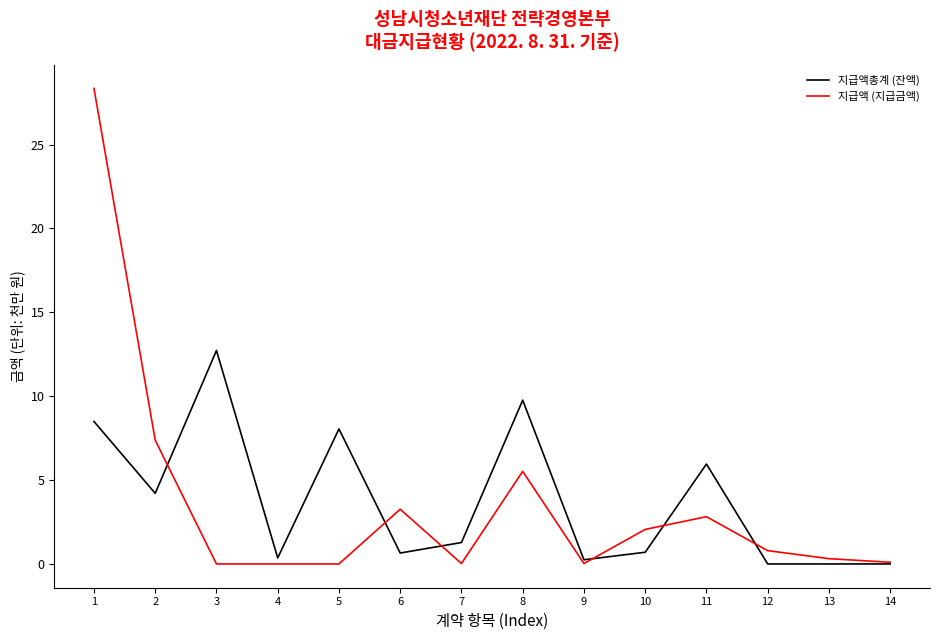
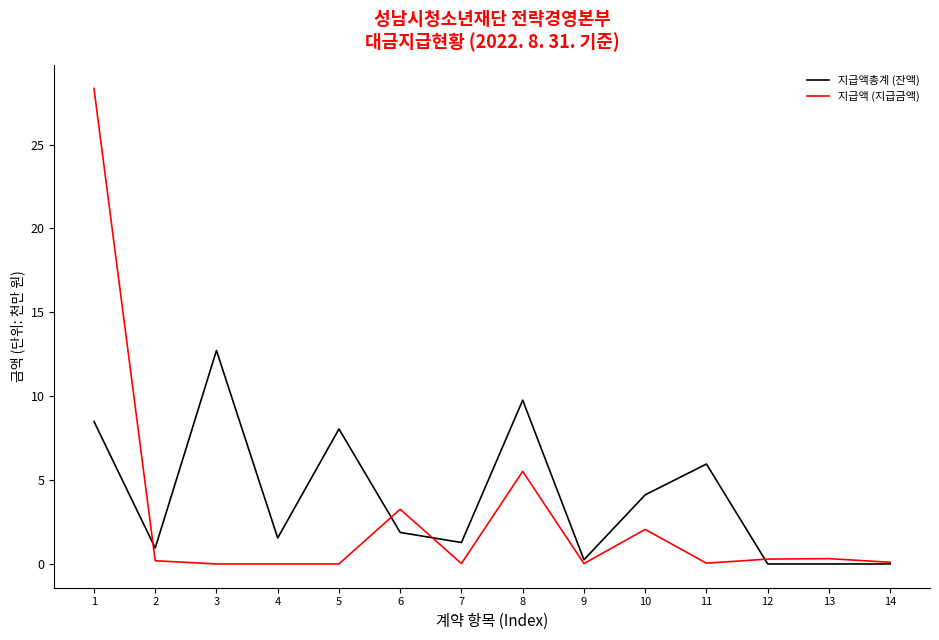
  {
    "지급액총계 (잔액)": {
      "1": 8.5,
-     "2": 4.2,
+     "2": 1.0,
      "3": 12.7,
-     "4": 0.4,
+     "4": 1.5,
      "5": 8.0,
-     "6": 0.7,
+     "6": 1.9,
      "7": 1.3,
      "8": 9.8,
      "9": 0.2,
-     "10": 0.7,
+     "10": 4.1,
      "11": 6.0,
      "12": 0.0,
      "13": 0.0
    },
    "지급액 (지급금액)": {
      "1": 28.4,
-     "2": 7.4,
+     "2": 0.2,
      "3": 0.0,
      "4": 0.0,
      "5": 0.0,
      "6": 3.3,
      "7": 0.0,
      "8": 5.5,
      "9": 0.0,
      "10": 2.1,
-     "11": 2.8,
-     "12": 0.8,
+     "11": 0.0,
+     "12": 0.3,
      "13": 0.3
    }
  }
